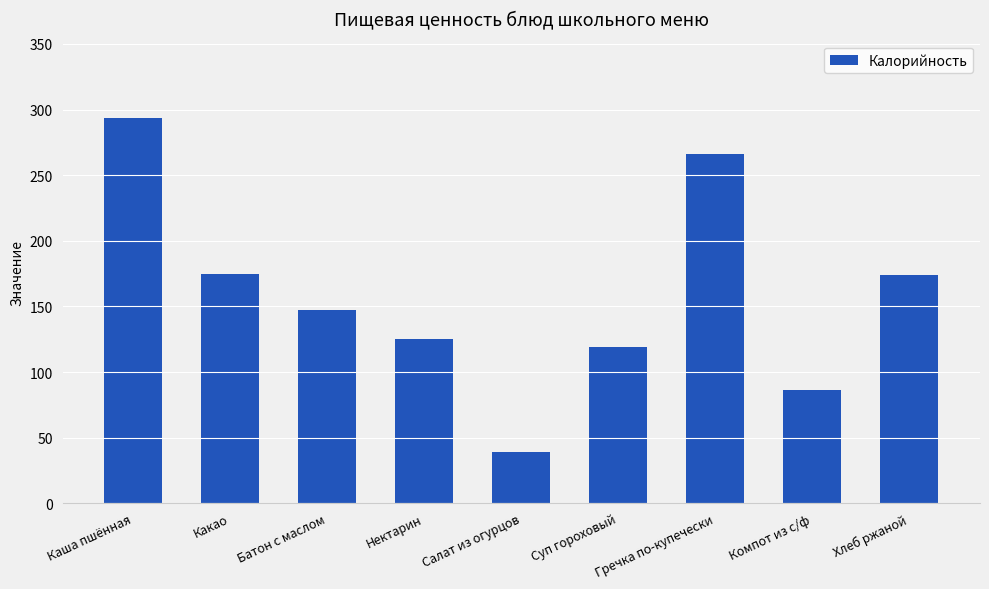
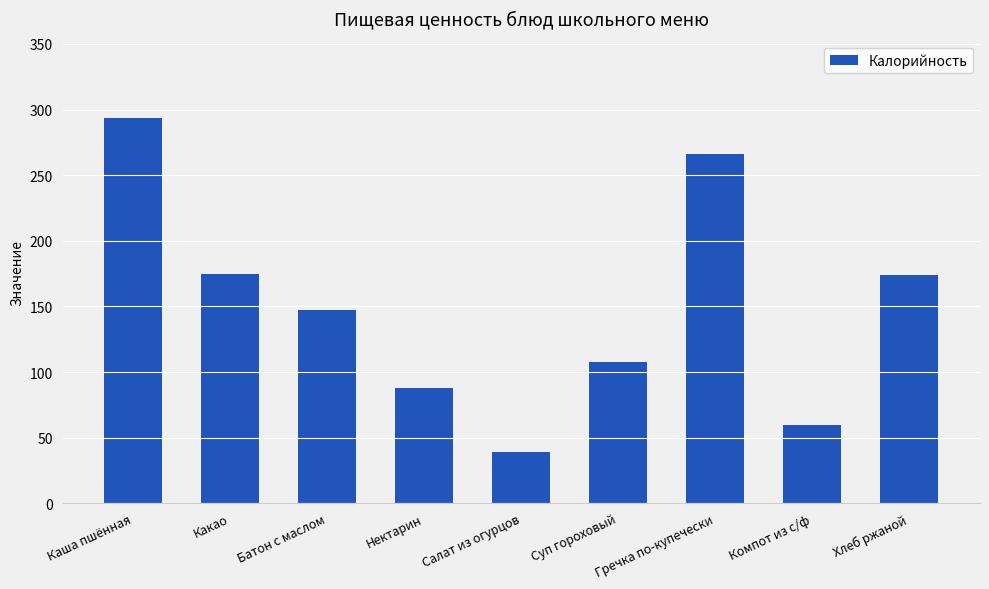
  {
    "Каша пшённая": 294,
    "Какао": 175,
    "Батон с маслом": 147,
-   "Нектарин": 125,
+   "Нектарин": 88,
    "Салат из огурцов": 39,
-   "Суп гороховый": 119,
+   "Суп гороховый": 108,
    "Гречка по-купечески": 266,
-   "Компот из с/ф": 86,
+   "Компот из с/ф": 60,
    "Хлеб ржаной": 174
  }
